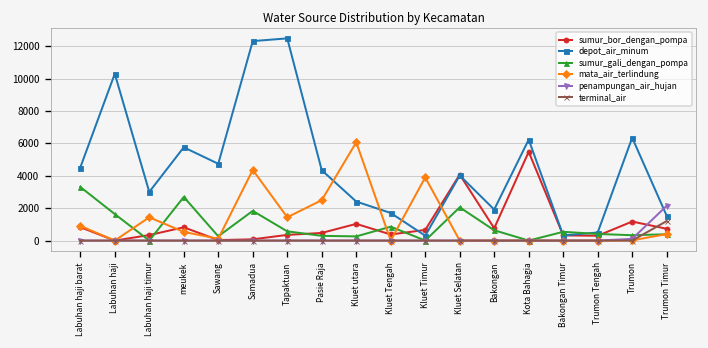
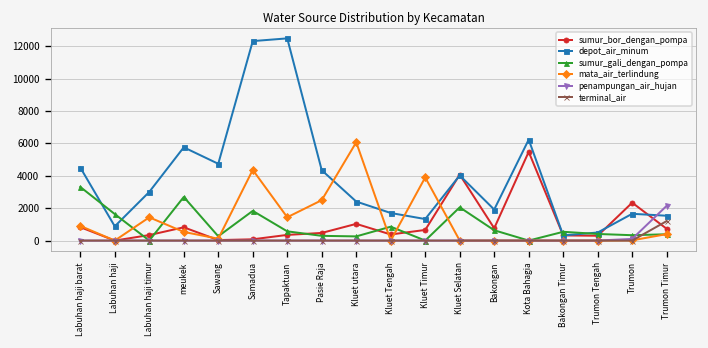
  {
    "sumur_bor_dengan_pompa": {
      "Labuhan haji timur": 300,
      "meukek": 800,
      "Tapaktuan": 400,
      "Kluet utara": 1000,
      "Kluet Tengah": 400,
      "Kluet Timur": 700,
      "Kota Bahagia": 5500,
-     "Trumon": 1200,
+     "Trumon": 2300,
      "Trumon Timur": 700
    },
    "depot_air_minum": {
      "Labuhan haji barat": 4500,
-     "Labuhan haji": 10300,
+     "Labuhan haji": 900,
      "Labuhan haji timur": 3000,
      "meukek": 5800,
      "Sawang": 4700,
      "Samadua": 12300,
      "Tapaktuan": 12500,
      "Pasie Raja": 4300,
      "Kluet utara": 2400,
      "Kluet Tengah": 1700,
-     "Kluet Timur": 300,
+     "Kluet Timur": 1300,
      "Bakongan": 1900,
      "Kota Bahagia": 6200,
-     "Trumon": 6300,
+     "Trumon": 1700,
      "Trumon Timur": 1500
    },
    "sumur_gali_dengan_pompa": {
      "Labuhan haji barat": 3300,
      "Labuhan haji": 1600,
      "meukek": 2700,
      "Samadua": 1800,
      "Tapaktuan": 600,
      "Kluet utara": 300,
      "Kluet Tengah": 900,
      "Kluet Selatan": 2100,
      "Bakongan Timur": 500,
      "Trumon": 300
    },
    "mata_air_terlindung": {
      "Labuhan haji timur": 1400,
      "meukek": 500,
      "Samadua": 4400,
      "Tapaktuan": 1400,
      "Pasie Raja": 2500,
      "Kluet utara": 6100,
      "Kluet Timur": 3900
    },
    "penampungan_air_hujan": {
      "Trumon Timur": 2100
    },
    "terminal_air": {
      "Trumon Timur": 1200
    }
  }
